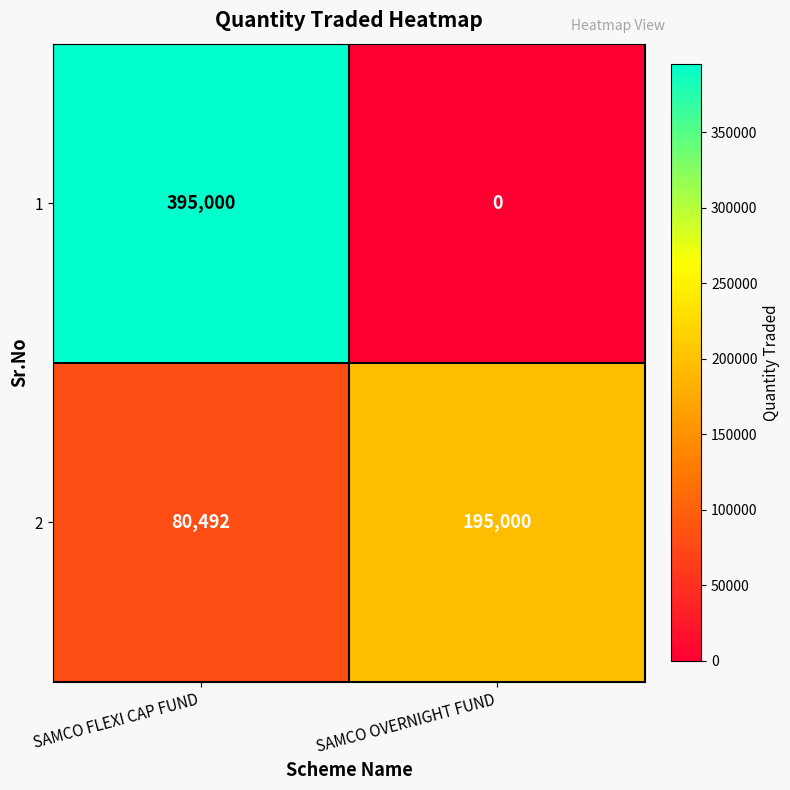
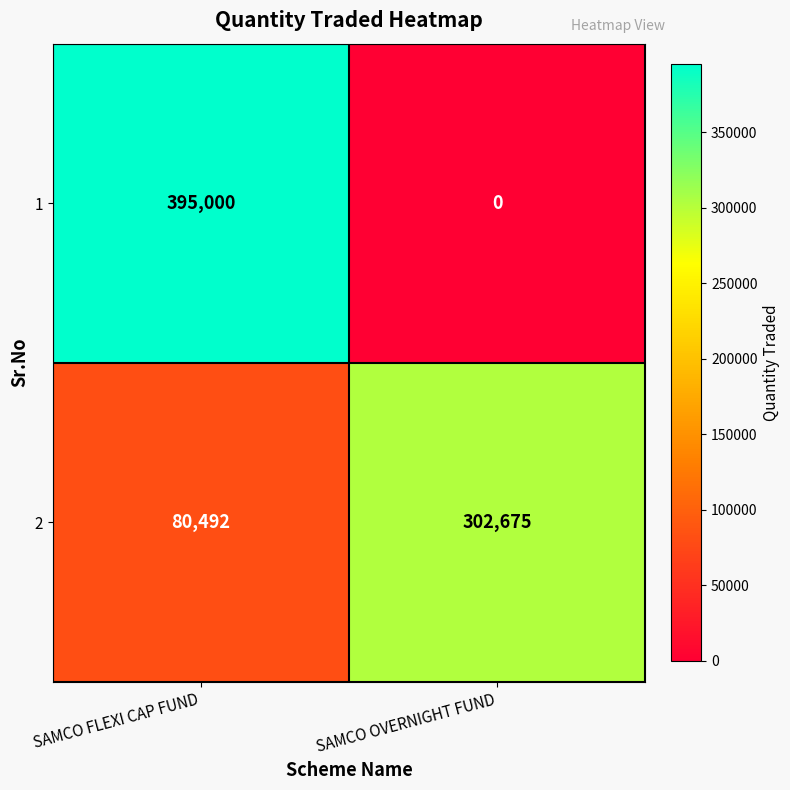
  {
    "1": {
      "SAMCO FLEXI CAP FUND": "395,000",
      "SAMCO OVERNIGHT FUND": "0"
    },
    "2": {
      "SAMCO FLEXI CAP FUND": "80,492",
-     "SAMCO OVERNIGHT FUND": "195,000"
+     "SAMCO OVERNIGHT FUND": "302,675"
    }
  }
